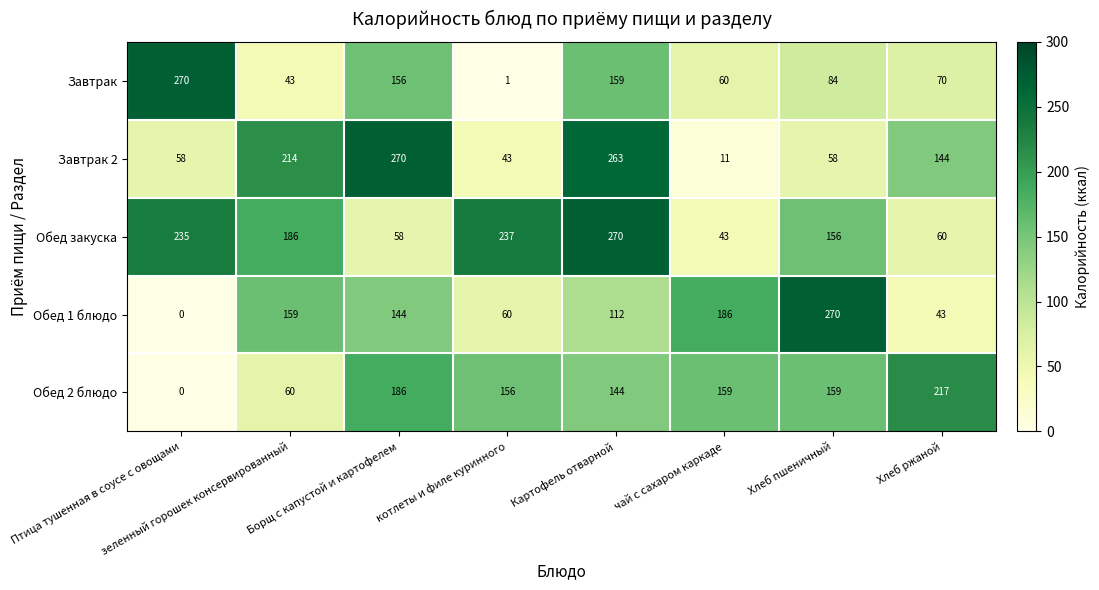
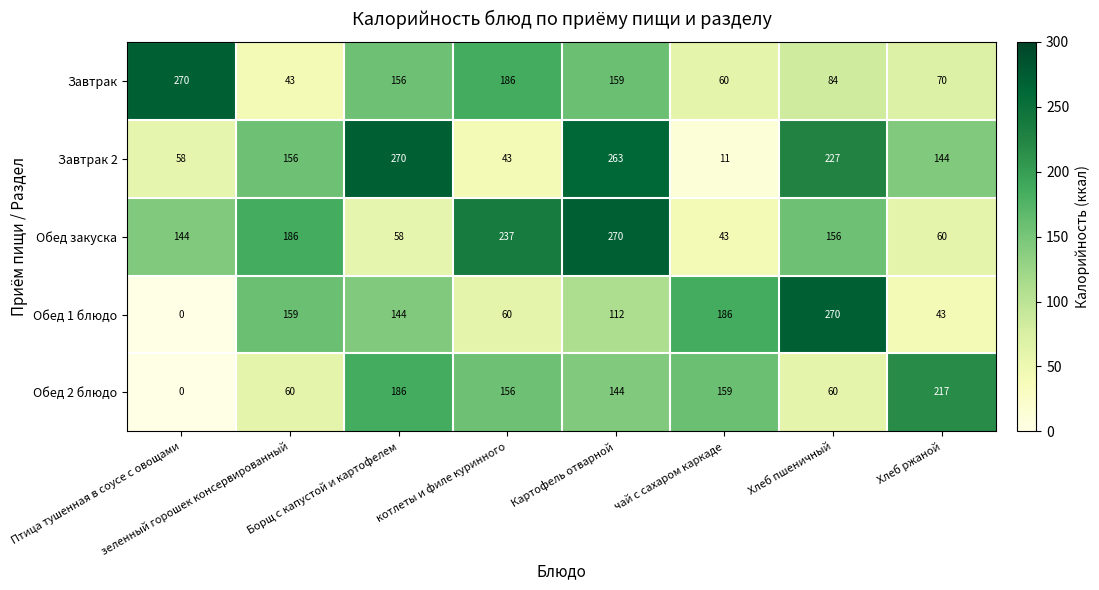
  {
    "Завтрак": {
      "Птица тушенная в соусе с овощами": 270,
      "зеленный горошек консервированный": 43,
      "Борщ с капустой и картофелем": 156,
-     "котлеты и филе куринного": 1,
+     "котлеты и филе куринного": 186,
      "Картофель отварной": 159,
      "чай с сахаром каркаде": 60,
      "Хлеб пшеничный": 84,
      "Хлеб ржаной": 70
    },
    "Завтрак 2": {
      "Птица тушенная в соусе с овощами": 58,
-     "зеленный горошек консервированный": 214,
+     "зеленный горошек консервированный": 156,
      "Борщ с капустой и картофелем": 270,
      "котлеты и филе куринного": 43,
      "Картофель отварной": 263,
      "чай с сахаром каркаде": 11,
-     "Хлеб пшеничный": 58,
+     "Хлеб пшеничный": 227,
      "Хлеб ржаной": 144
    },
    "Обед закуска": {
-     "Птица тушенная в соусе с овощами": 235,
+     "Птица тушенная в соусе с овощами": 144,
      "зеленный горошек консервированный": 186,
      "Борщ с капустой и картофелем": 58,
      "котлеты и филе куринного": 237,
      "Картофель отварной": 270,
      "чай с сахаром каркаде": 43,
      "Хлеб пшеничный": 156,
      "Хлеб ржаной": 60
    },
    "Обед 1 блюдо": {
      "Птица тушенная в соусе с овощами": 0,
      "зеленный горошек консервированный": 159,
      "Борщ с капустой и картофелем": 144,
      "котлеты и филе куринного": 60,
      "Картофель отварной": 112,
      "чай с сахаром каркаде": 186,
      "Хлеб пшеничный": 270,
      "Хлеб ржаной": 43
    },
    "Обед 2 блюдо": {
      "Птица тушенная в соусе с овощами": 0,
      "зеленный горошек консервированный": 60,
      "Борщ с капустой и картофелем": 186,
      "котлеты и филе куринного": 156,
      "Картофель отварной": 144,
      "чай с сахаром каркаде": 159,
-     "Хлеб пшеничный": 159,
+     "Хлеб пшеничный": 60,
      "Хлеб ржаной": 217
    }
  }
